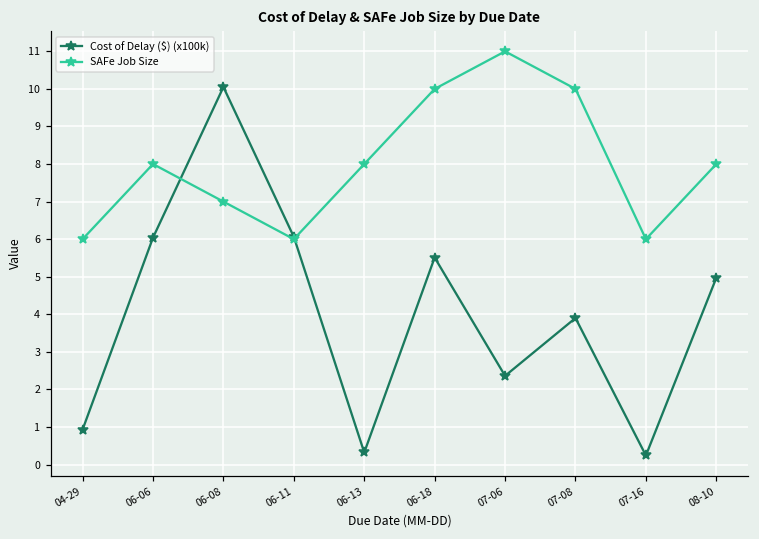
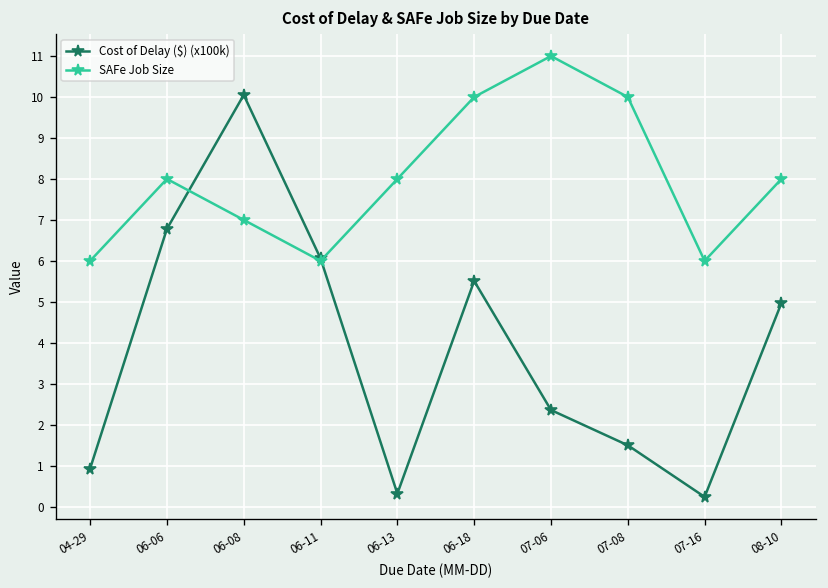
  {
    "Cost of Delay ($) (x100k)": {
      "04-29": 0.9,
-     "06-06": 6.0,
+     "06-06": 6.8,
      "06-08": 10.1,
      "06-13": 0.3,
      "06-18": 5.5,
      "07-06": 2.4,
-     "07-08": 3.9,
+     "07-08": 1.5,
      "07-16": 0.2,
      "08-10": 5.0
    },
    "SAFe Job Size": {
      "04-29": 6.0,
      "06-06": 8.0,
      "06-08": 7.0,
      "06-13": 8.0,
      "06-18": 10.0,
      "07-06": 11.0,
      "07-08": 10.0,
      "07-16": 6.0,
      "08-10": 8.0
    }
  }
